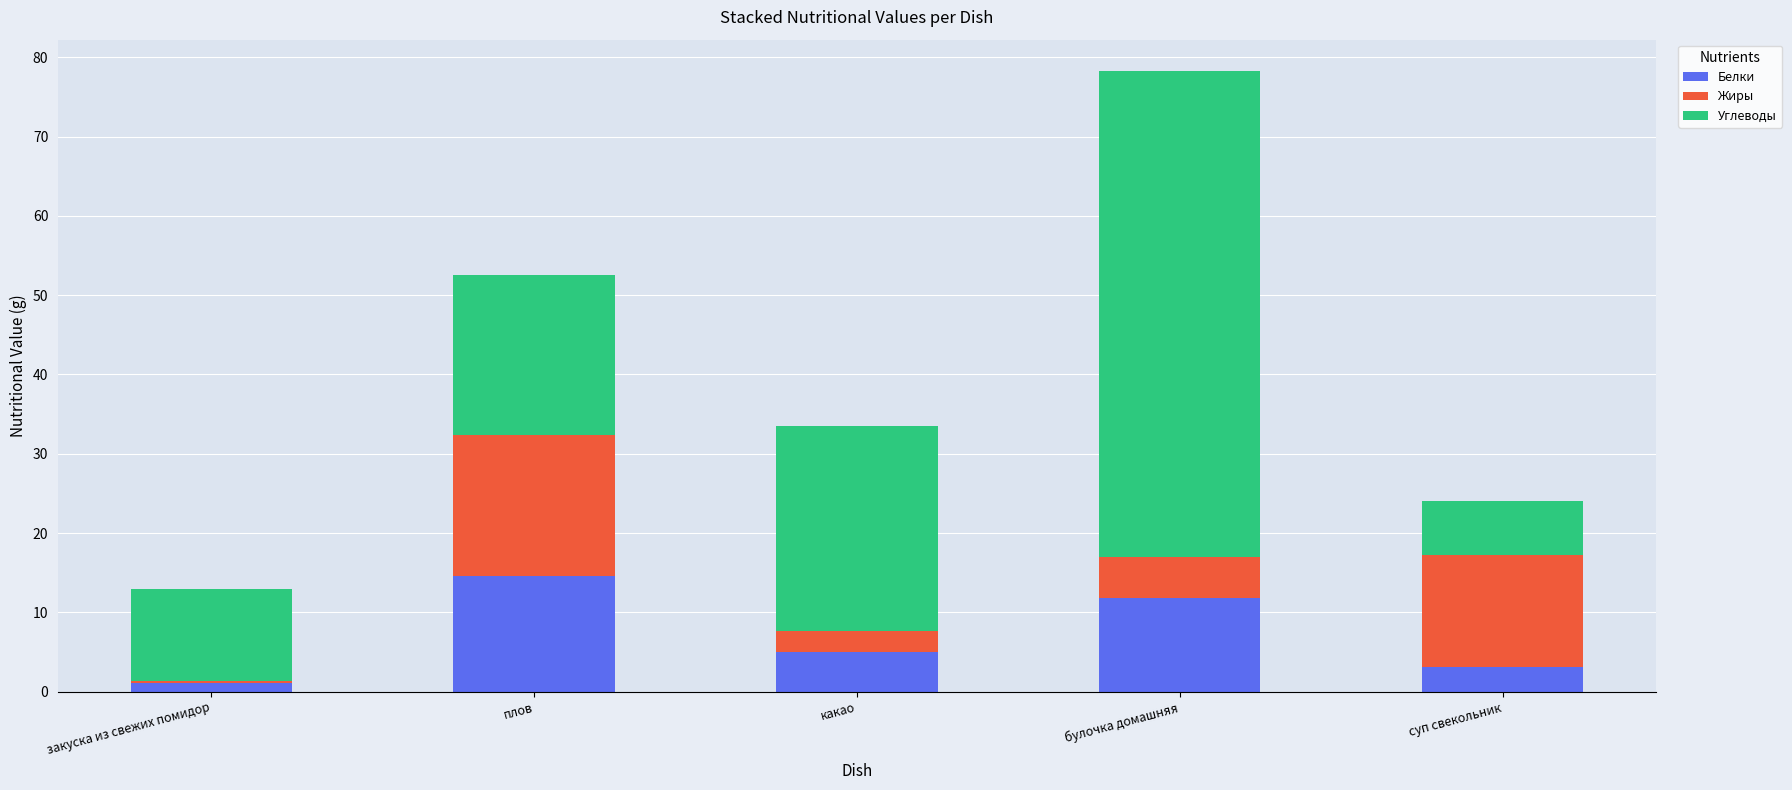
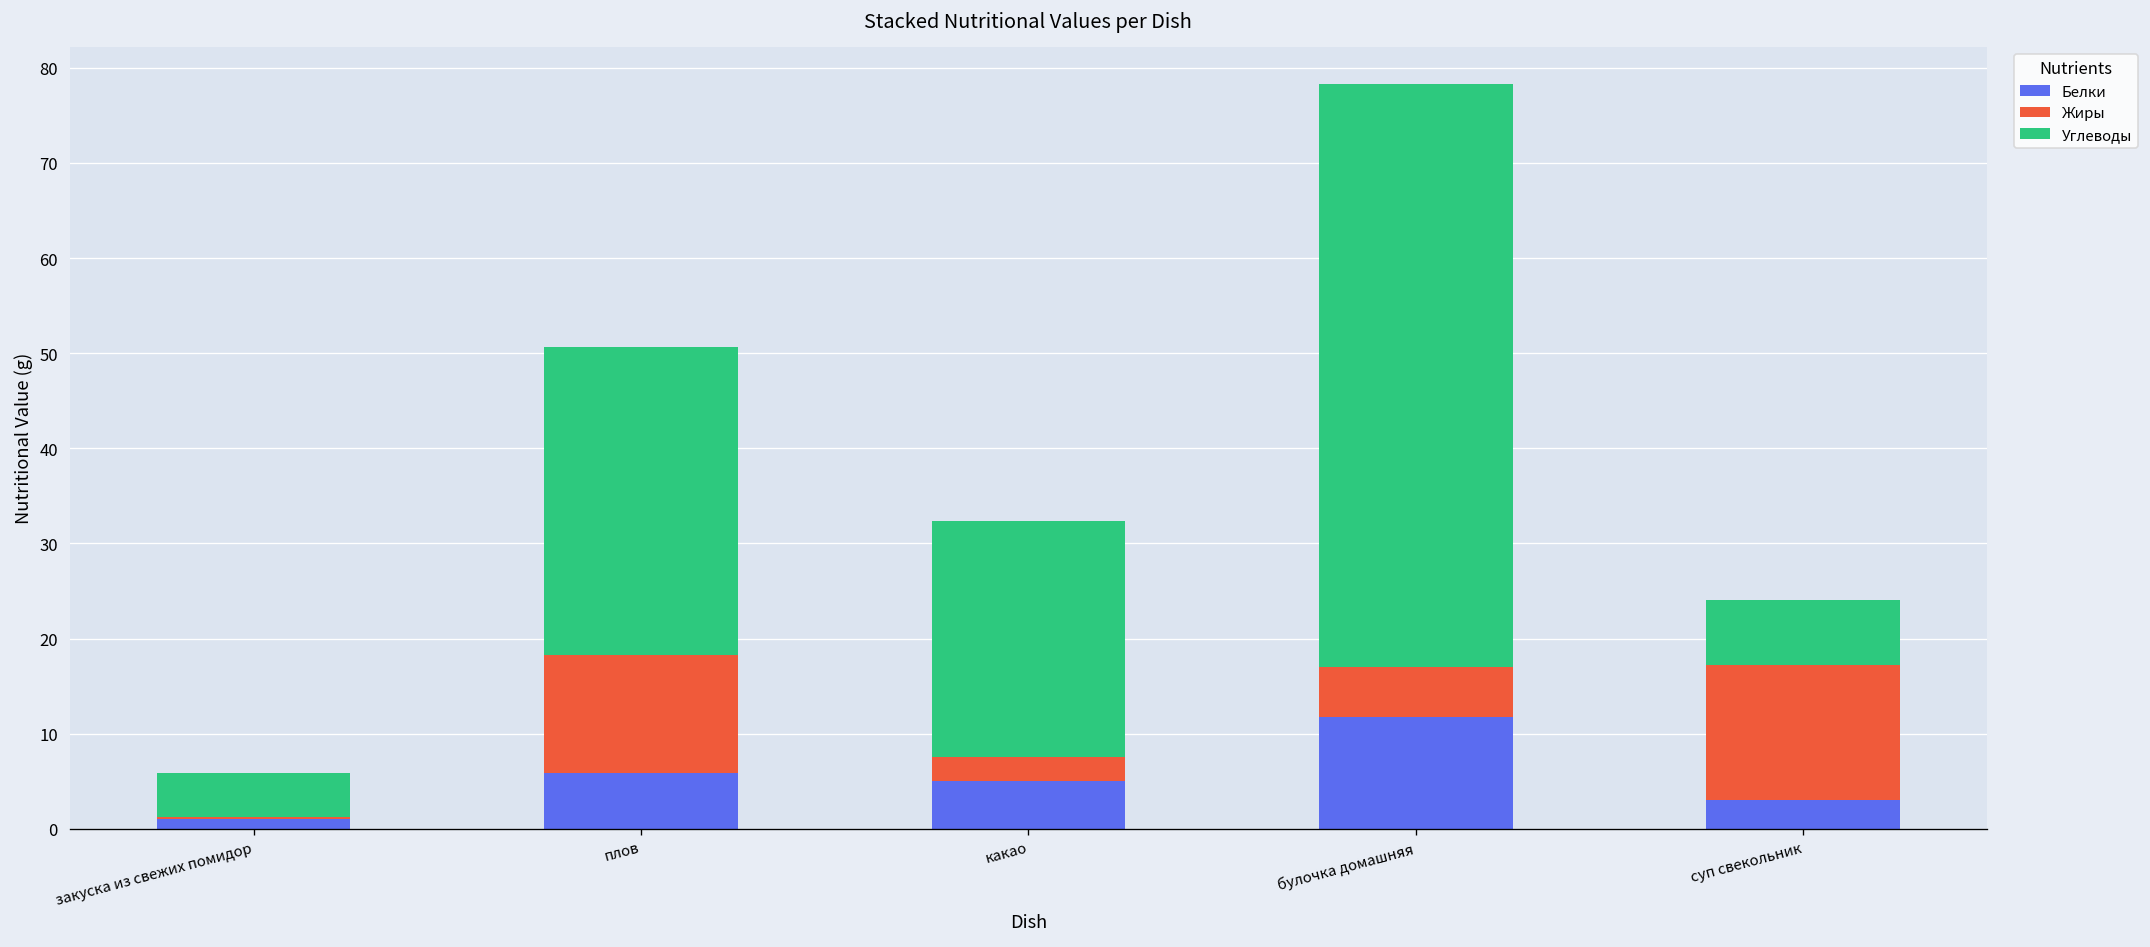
  {
    "Белки": {
      "закуска из свежих помидор": 1,
-     "плов": 15,
+     "плов": 6,
      "какао": 5,
      "булочка домашняя": 12,
      "суп свекольник": 3
    },
    "Жиры": {
-     "плов": 18,
+     "плов": 12,
      "какао": 3,
      "булочка домашняя": 5,
      "суп свекольник": 14
    },
    "Углеводы": {
-     "закуска из свежих помидор": 12,
-     "плов": 20,
-     "какао": 26,
+     "закуска из свежих помидор": 5,
+     "плов": 32,
+     "какао": 25,
      "булочка домашняя": 61,
      "суп свекольник": 7
    }
  }
